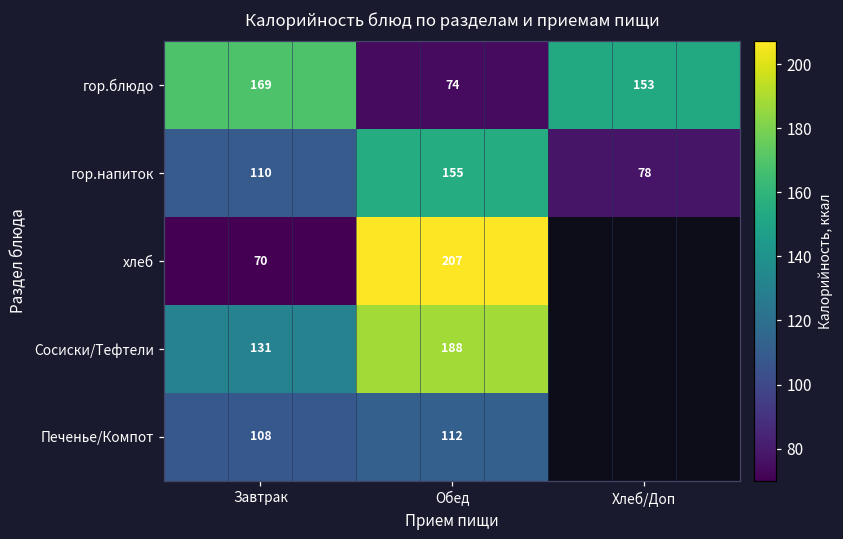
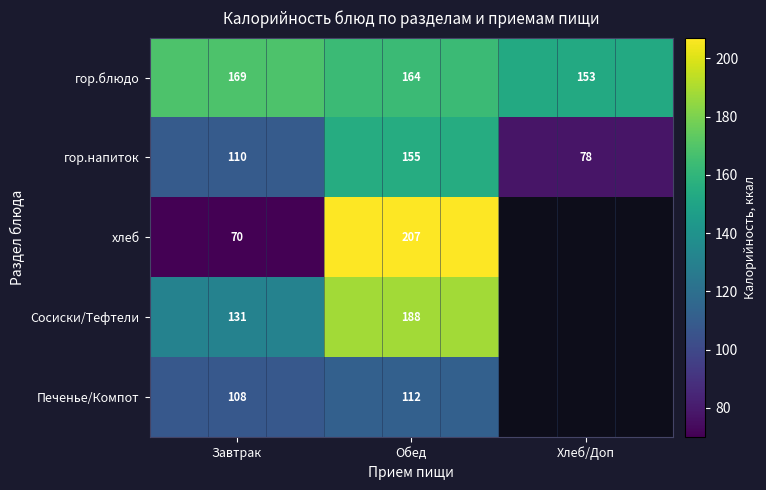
  {
    "гор.блюдо": {
      "Завтрак": 169,
-     "Обед": 74,
+     "Обед": 164,
      "Хлеб/Доп": 153
    },
    "гор.напиток": {
      "Завтрак": 110,
      "Обед": 155,
      "Хлеб/Доп": 78
    },
    "хлеб": {
      "Завтрак": 70,
      "Обед": 207
    },
    "Сосиски/Тефтели": {
      "Завтрак": 131,
      "Обед": 188
    },
    "Печенье/Компот": {
      "Завтрак": 108,
      "Обед": 112
    }
  }
